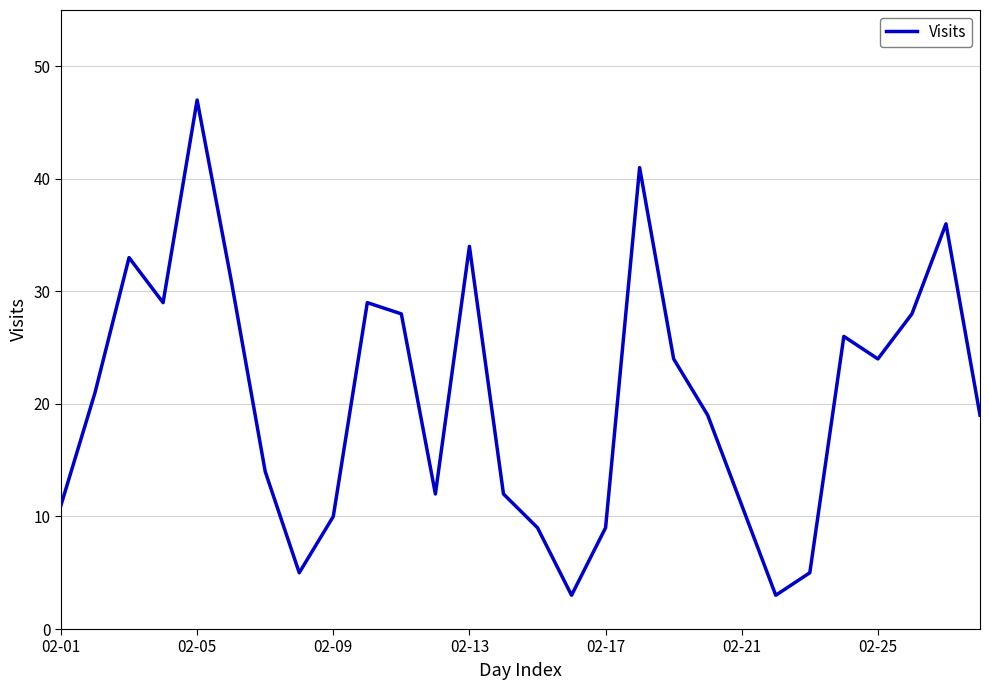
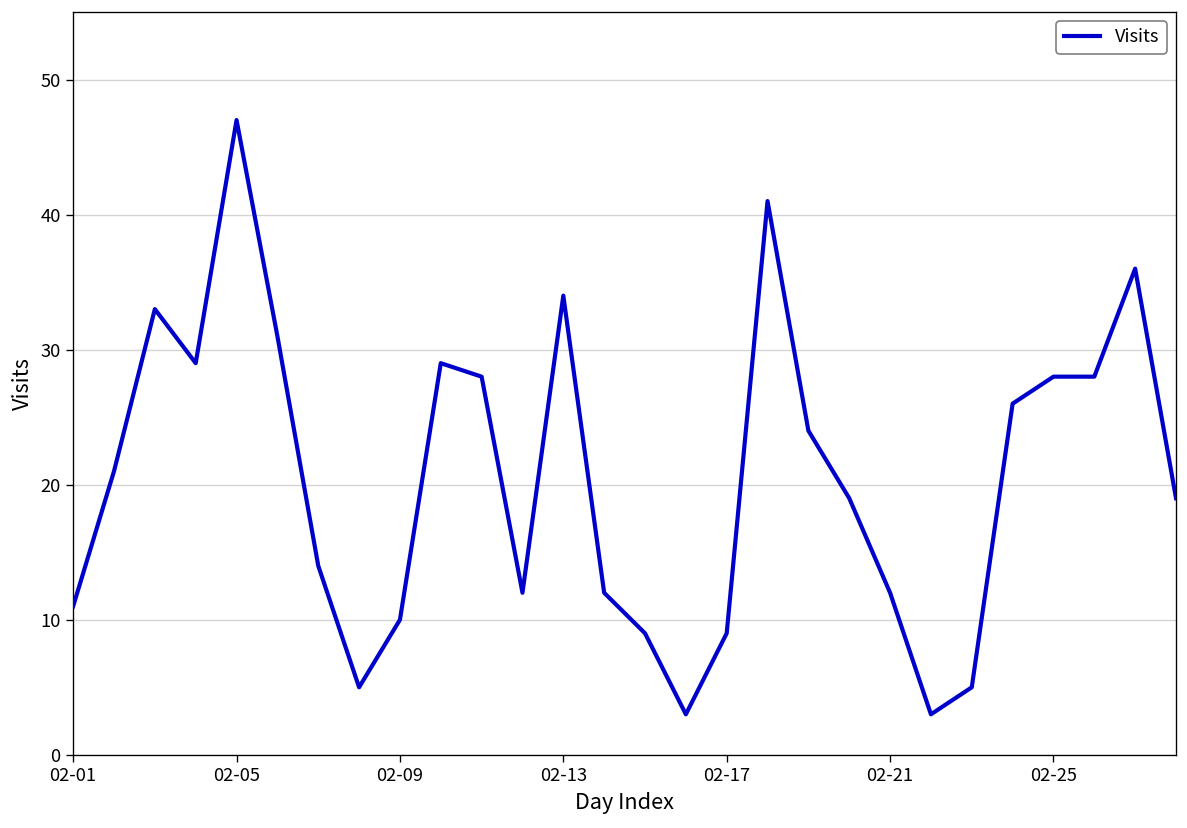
  {
    "02-01": 11,
    "02-05": 47,
    "02-09": 10,
    "02-13": 34,
    "02-17": 9,
-   "02-21": 11,
-   "02-25": 24
+   "02-21": 12,
+   "02-25": 28
  }
